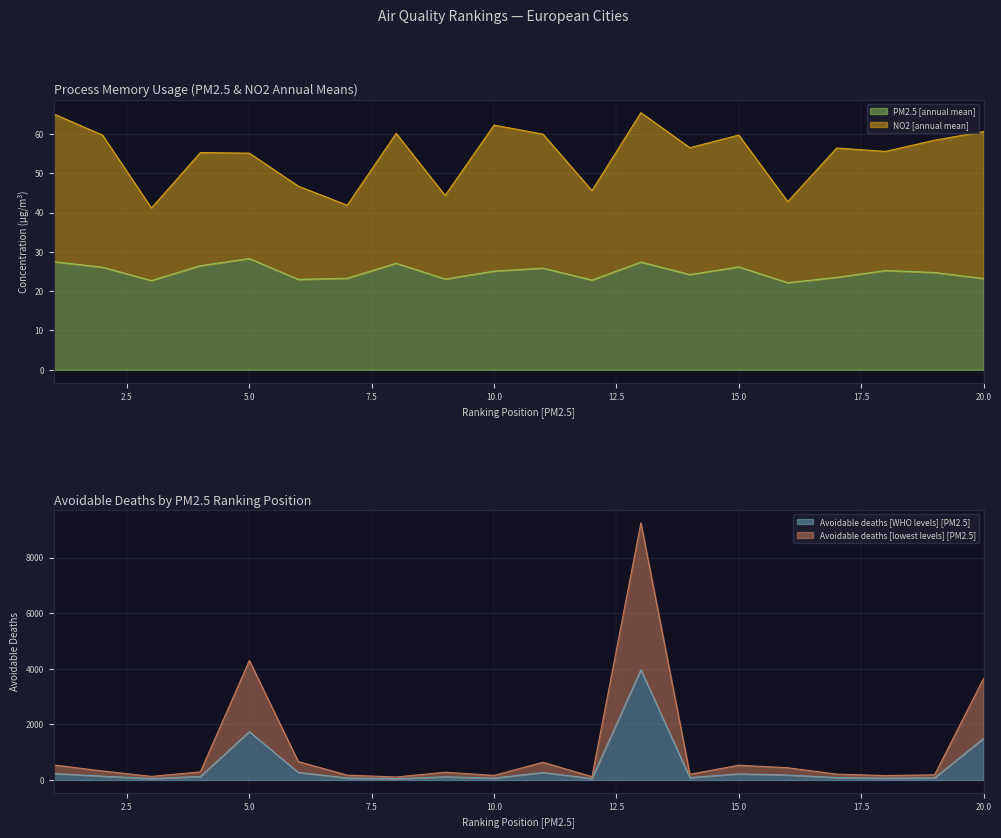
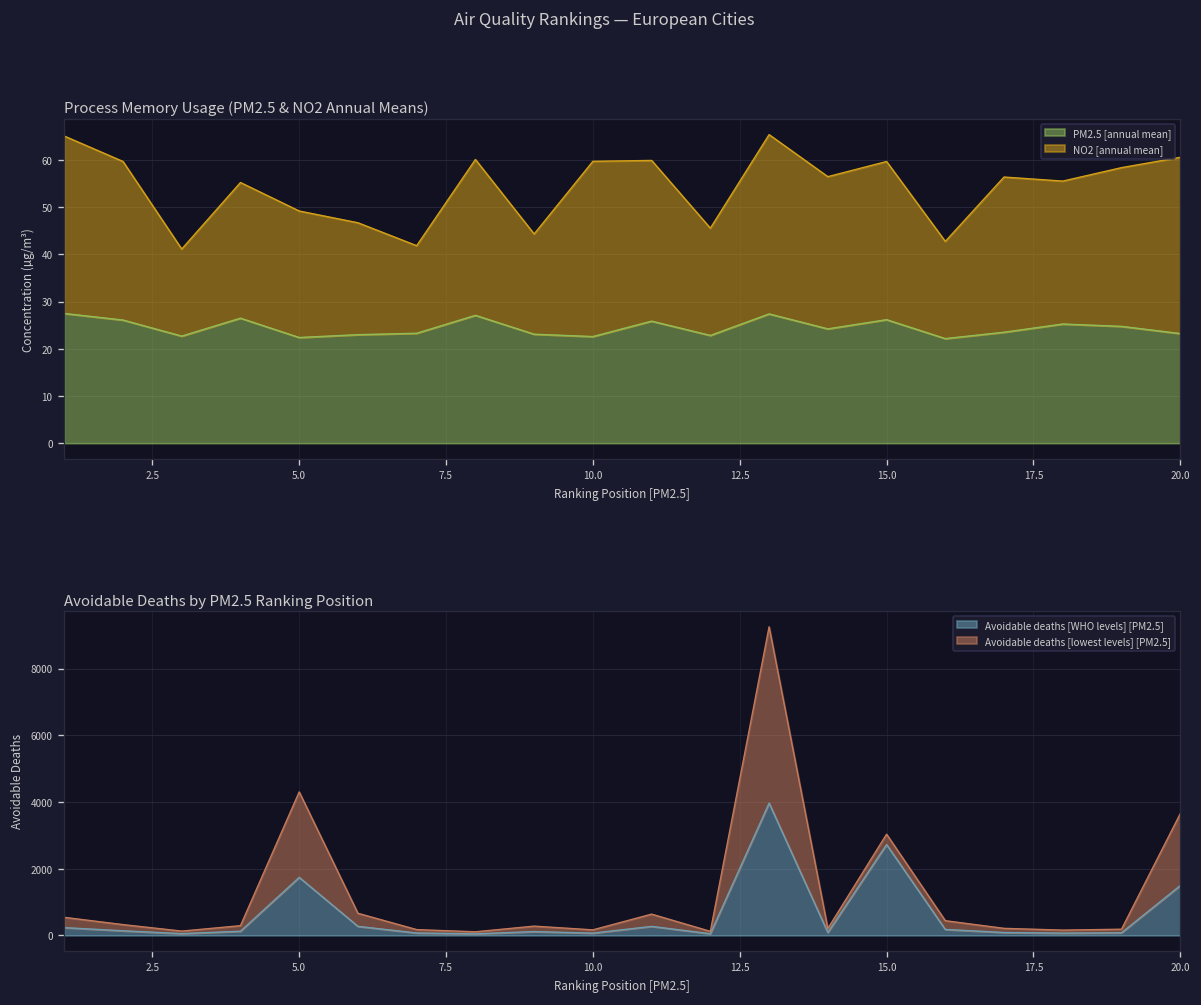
  {
    "Process Memory Usage (PM2.5 & NO2 Annual Means)": {
      "PM2.5 [annual mean]": {
-       "5.0": 28,
-       "10.0": 25,
+       "5.0": 22,
+       "10.0": 23,
        "15.0": 26,
        "20.0": 23
      },
      "NO2 [annual mean]": {
        "5.0": 27,
        "10.0": 37,
        "15.0": 34,
        "20.0": 37
      }
    },
    "Avoidable Deaths by PM2.5 Ranking Position": {
      "Avoidable deaths [WHO levels] [PM2.5]": {
        "5.0": 1700,
        "10.0": 100,
-       "15.0": 200,
+       "15.0": 2700,
        "20.0": 1500
      },
      "Avoidable deaths [lowest levels] [PM2.5]": {
        "5.0": 2600,
        "10.0": 100,
        "15.0": 300,
        "20.0": 2200
      }
    }
  }
